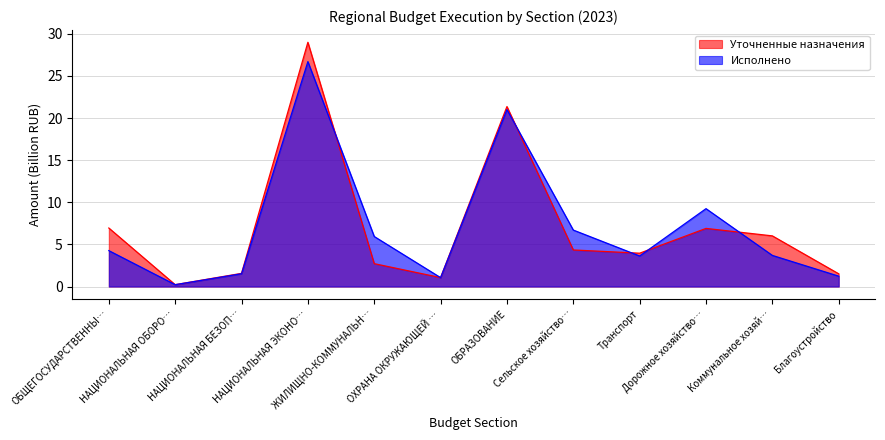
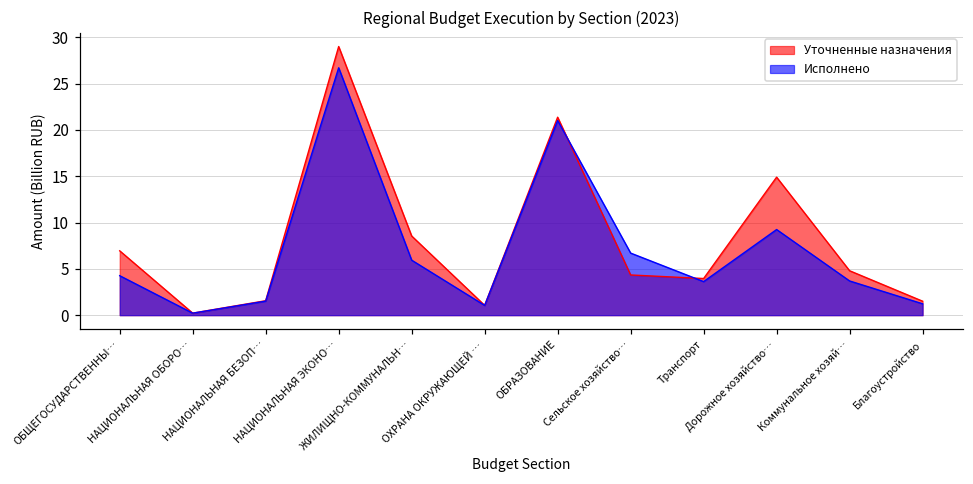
  {
    "Уточненные назначения": {
      "ОБЩЕГОСУДАРСТВЕННЫ…": 7,
      "НАЦИОНАЛЬНАЯ ЭКОНО…": 29,
-     "ЖИЛИЩНО-КОММУНАЛЬН…": 3,
+     "ЖИЛИЩНО-КОММУНАЛЬН…": 9,
      "ОБРАЗОВАНИЕ": 21,
      "Сельское хозяйство…": 4,
      "Транспорт": 4,
-     "Дорожное хозяйство…": 7,
-     "Коммунальное хозяй…": 6
+     "Дорожное хозяйство…": 15,
+     "Коммунальное хозяй…": 5
    },
    "Исполнено": {
      "ОБЩЕГОСУДАРСТВЕННЫ…": 4,
      "НАЦИОНАЛЬНАЯ ЭКОНО…": 27,
      "ЖИЛИЩНО-КОММУНАЛЬН…": 6,
      "ОБРАЗОВАНИЕ": 21,
      "Сельское хозяйство…": 7,
      "Транспорт": 4,
      "Дорожное хозяйство…": 9,
      "Коммунальное хозяй…": 4
    }
  }
